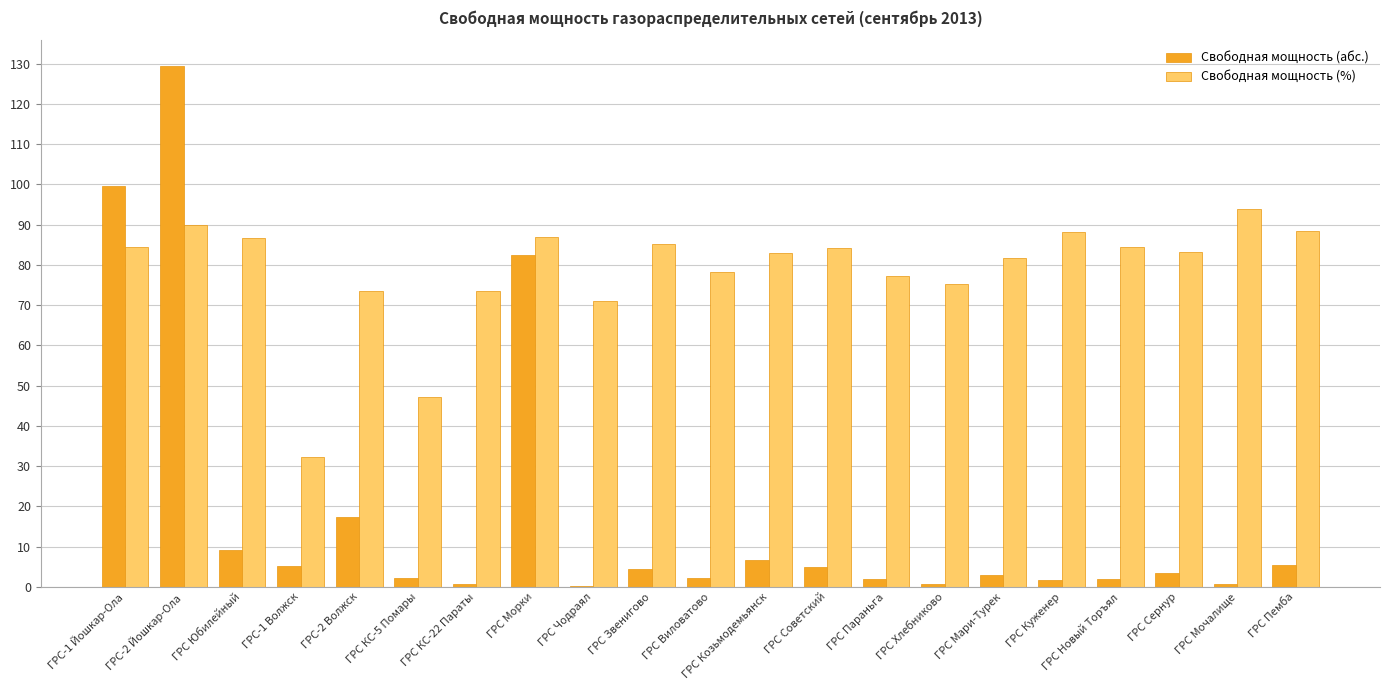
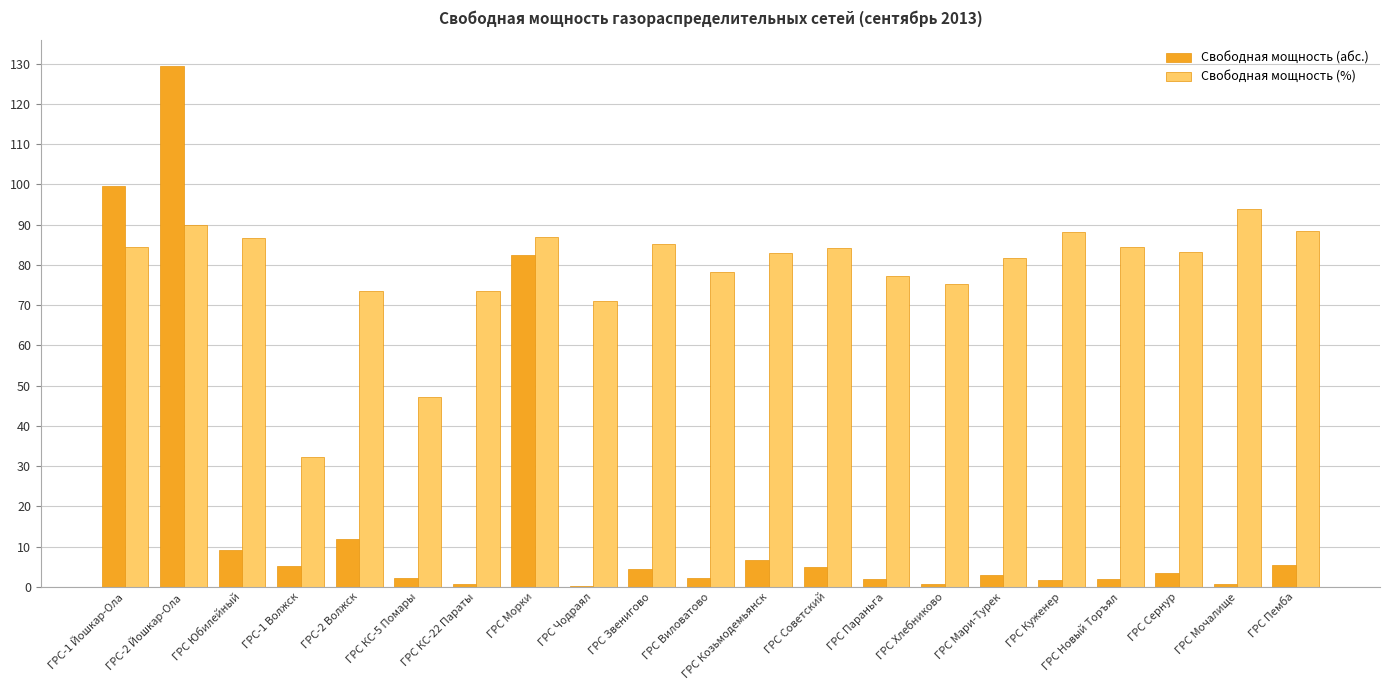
  {
    "Свободная мощность (абс.)": {
      "ГРС-1 Йошкар-Ола": 100,
      "ГРС-2 Йошкар-Ола": 129,
      "ГРС Юбилейный": 9,
      "ГРС-1 Волжск": 5,
-     "ГРС-2 Волжск": 17,
+     "ГРС-2 Волжск": 12,
      "ГРС КС-5 Помары": 2,
      "ГРС КС-22 Параты": 1,
      "ГРС Морки": 83,
      "ГРС Звенигово": 4,
      "ГРС Виловатово": 2,
      "ГРС Козьмодемьянск": 7,
      "ГРС Советский": 5,
      "ГРС Параньга": 2,
      "ГРС Мари-Турек": 3,
      "ГРС Куженер": 2,
      "ГРС Новый Торъял": 2,
      "ГРС Сернур": 3,
      "ГРС Мочалище": 1,
      "ГРС Пемба": 5
    },
    "Свободная мощность (%)": {
      "ГРС-1 Йошкар-Ола": 84,
      "ГРС-2 Йошкар-Ола": 90,
      "ГРС Юбилейный": 87,
      "ГРС-1 Волжск": 32,
      "ГРС-2 Волжск": 74,
      "ГРС КС-5 Помары": 47,
      "ГРС КС-22 Параты": 73,
      "ГРС Морки": 87,
      "ГРС Чодраял": 71,
      "ГРС Звенигово": 85,
      "ГРС Виловатово": 78,
      "ГРС Козьмодемьянск": 83,
      "ГРС Советский": 84,
      "ГРС Параньга": 77,
      "ГРС Хлебниково": 75,
      "ГРС Мари-Турек": 82,
      "ГРС Куженер": 88,
      "ГРС Новый Торъял": 84,
      "ГРС Сернур": 83,
      "ГРС Мочалище": 94,
      "ГРС Пемба": 88
    }
  }
